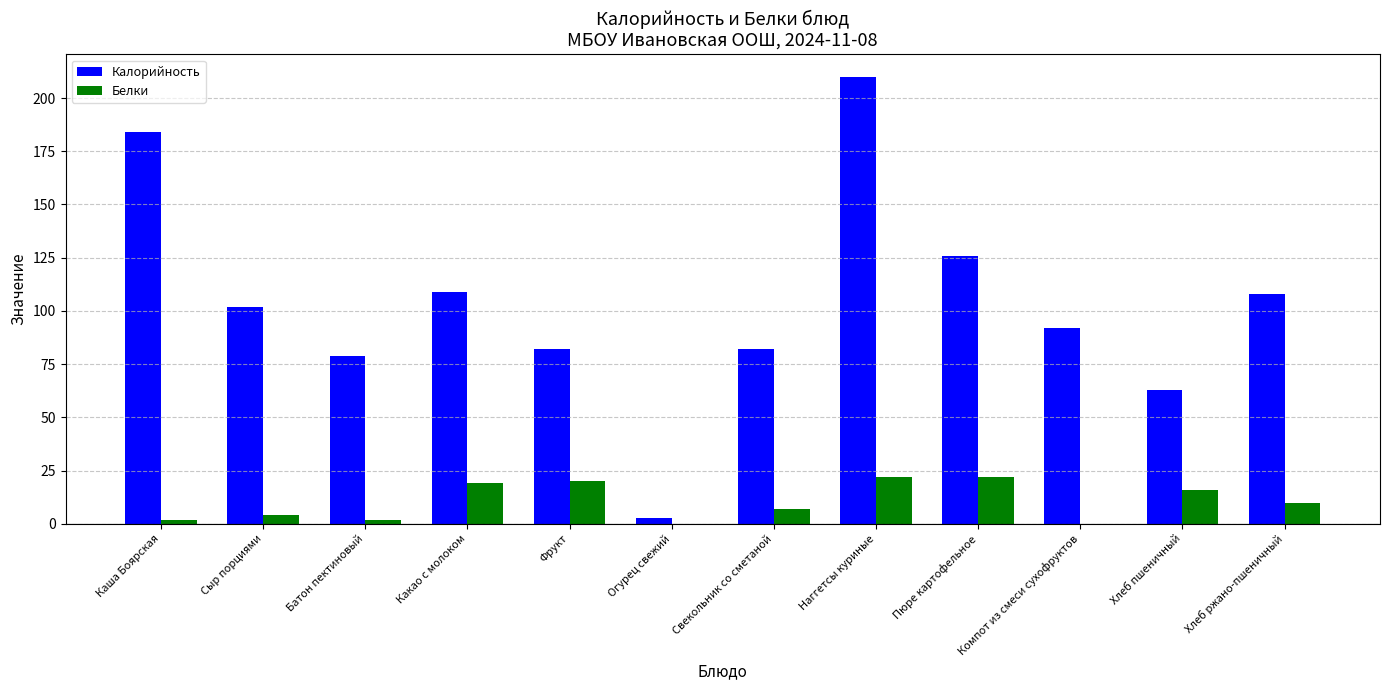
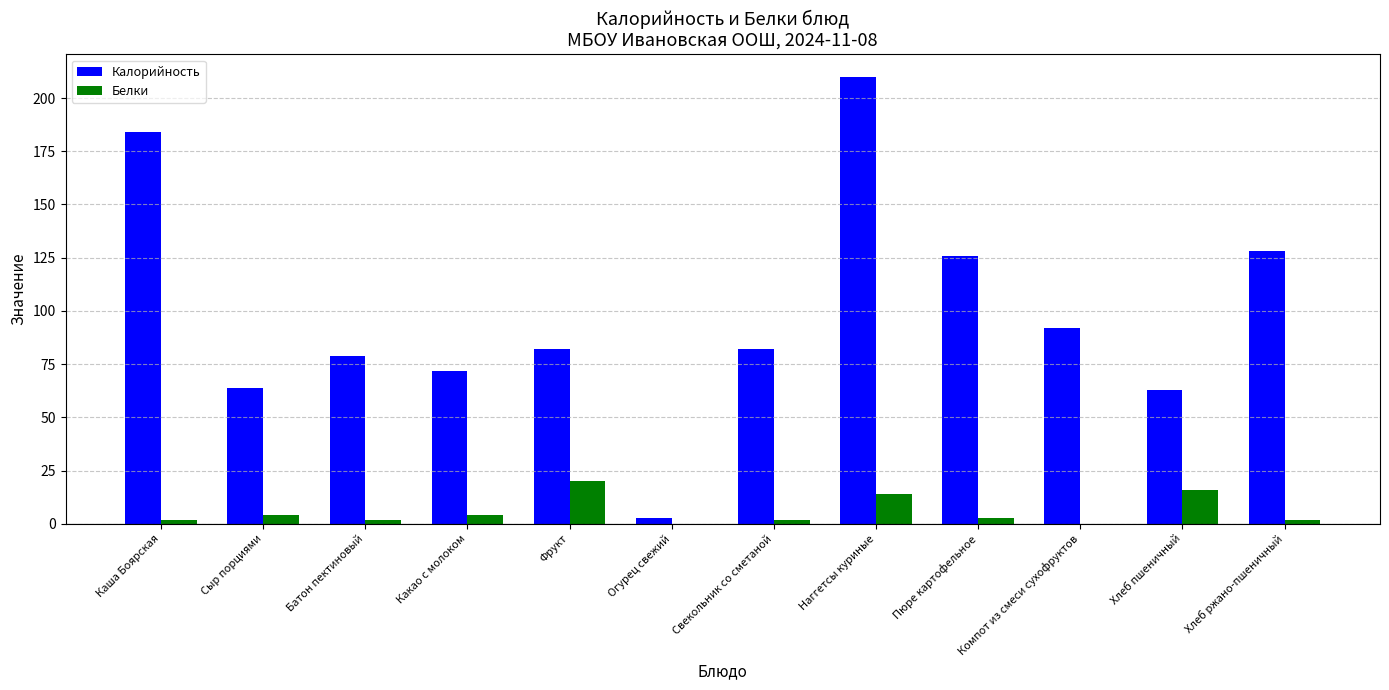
  {
    "Калорийность": {
      "Каша Боярская": 184,
-     "Сыр порциями": 102,
+     "Сыр порциями": 64,
      "Батон пектиновый": 79,
-     "Какао с молоком": 109,
+     "Какао с молоком": 72,
      "Фрукт": 82,
      "Огурец свежий": 3,
      "Свекольник со сметаной": 82,
      "Наггетсы куриные": 210,
      "Пюре картофельное": 126,
      "Компот из смеси сухофруктов": 92,
      "Хлеб пшеничный": 63,
-     "Хлеб ржано-пшеничный": 108
+     "Хлеб ржано-пшеничный": 128
    },
    "Белки": {
      "Каша Боярская": 2,
      "Сыр порциями": 4,
      "Батон пектиновый": 2,
-     "Какао с молоком": 19,
+     "Какао с молоком": 4,
      "Фрукт": 20,
      "Огурец свежий": 0,
-     "Свекольник со сметаной": 7,
-     "Наггетсы куриные": 22,
-     "Пюре картофельное": 22,
+     "Свекольник со сметаной": 2,
+     "Наггетсы куриные": 14,
+     "Пюре картофельное": 3,
      "Компот из смеси сухофруктов": 0,
      "Хлеб пшеничный": 16,
-     "Хлеб ржано-пшеничный": 10
+     "Хлеб ржано-пшеничный": 2
    }
  }
